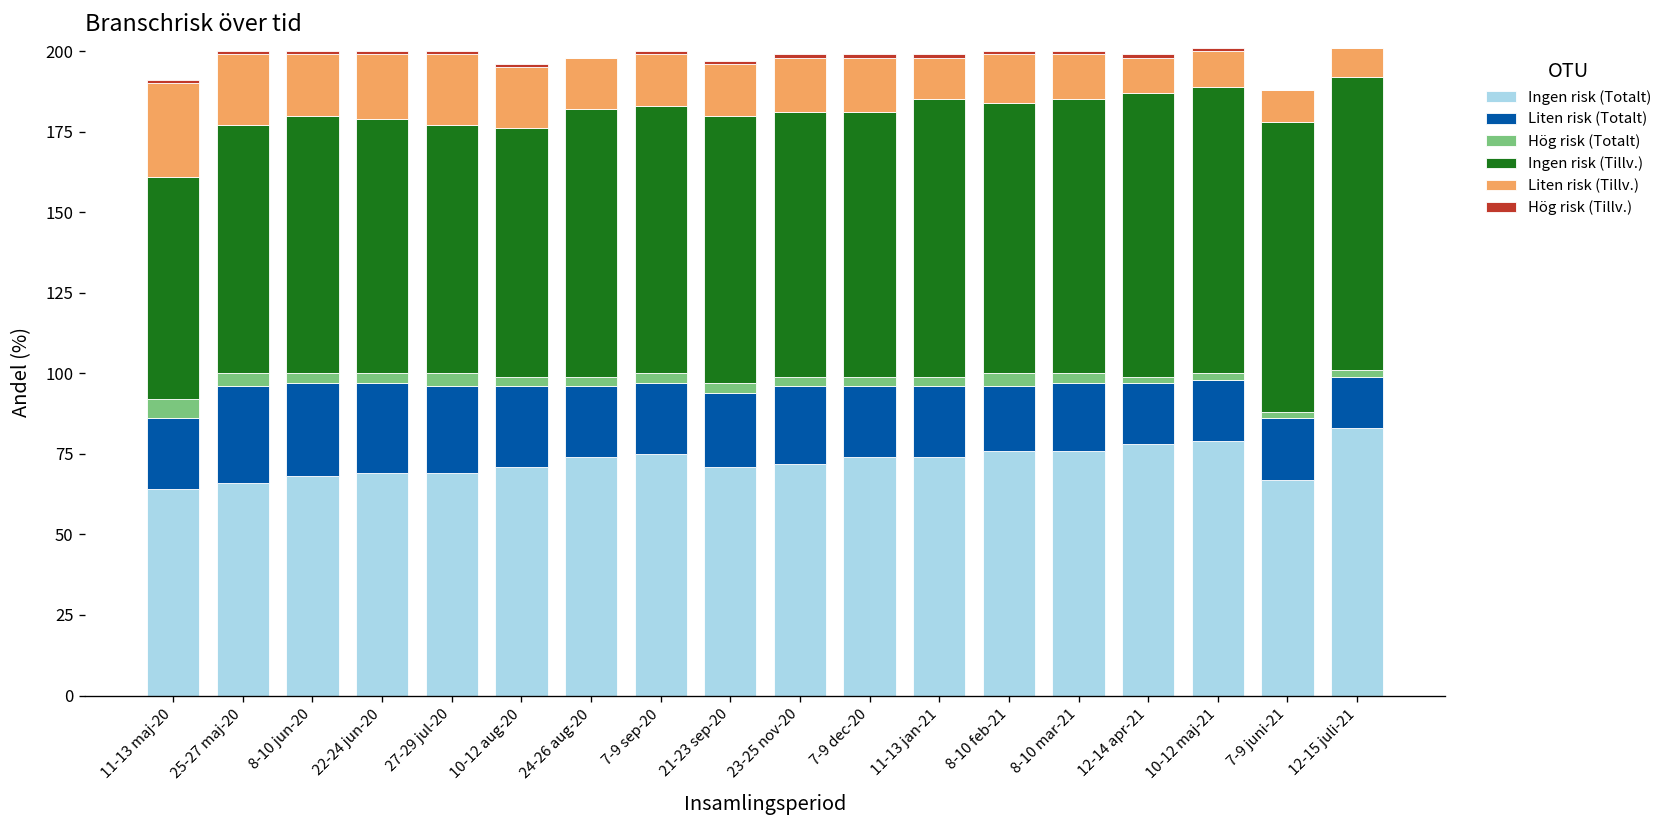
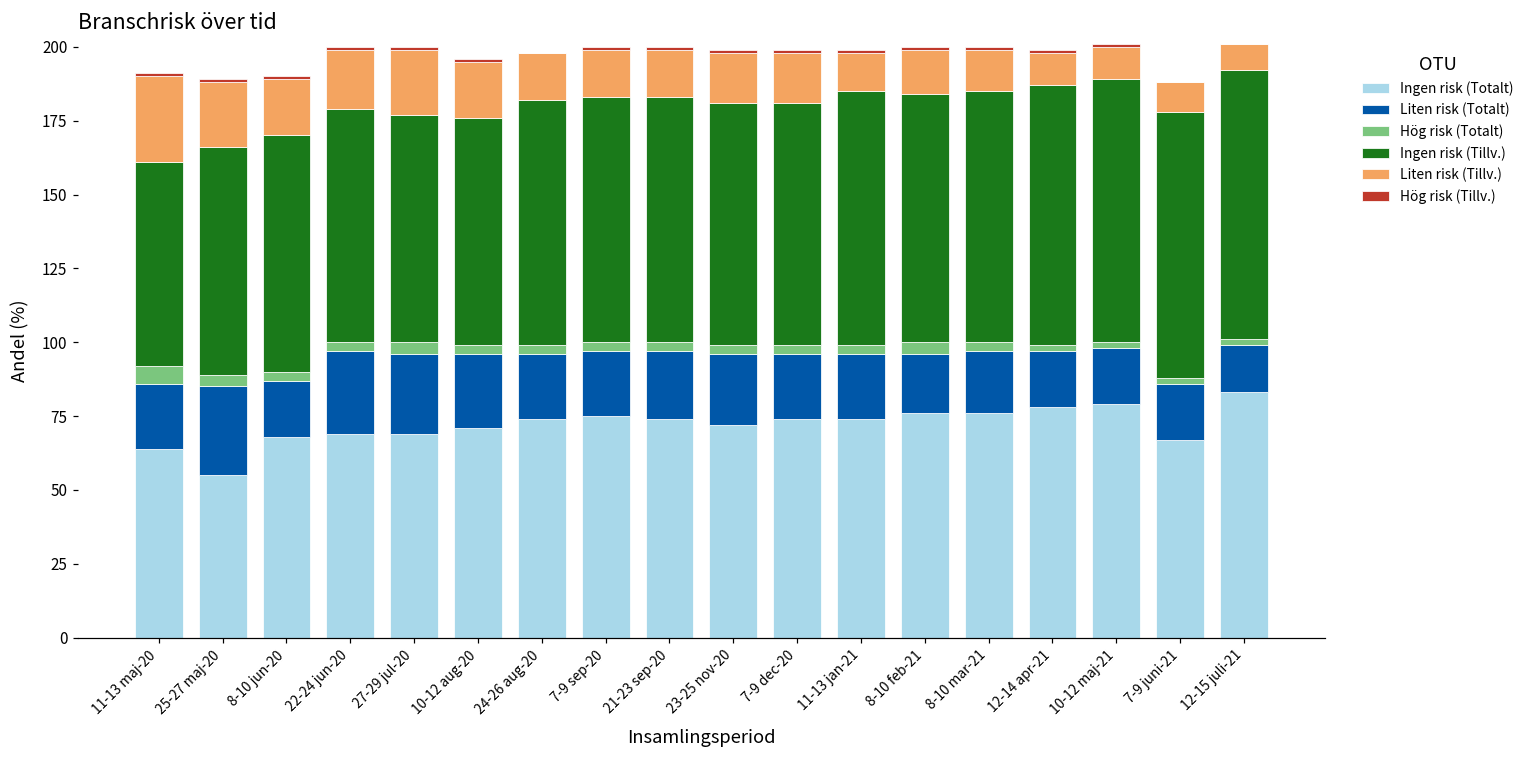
  {
    "Ingen risk (Totalt)": {
      "11-13 maj-20": 64,
-     "25-27 maj-20": 66,
+     "25-27 maj-20": 55,
      "8-10 jun-20": 68,
      "22-24 jun-20": 69,
      "27-29 jul-20": 69,
      "10-12 aug-20": 71,
      "24-26 aug-20": 74,
      "7-9 sep-20": 75,
-     "21-23 sep-20": 71,
+     "21-23 sep-20": 74,
      "23-25 nov-20": 72,
      "7-9 dec-20": 74,
      "11-13 jan-21": 74,
      "8-10 feb-21": 76,
      "8-10 mar-21": 76,
      "12-14 apr-21": 78,
      "10-12 maj-21": 79,
      "7-9 juni-21": 67,
      "12-15 juli-21": 83
    },
    "Liten risk (Totalt)": {
      "11-13 maj-20": 22,
      "25-27 maj-20": 30,
-     "8-10 jun-20": 29,
+     "8-10 jun-20": 19,
      "22-24 jun-20": 28,
      "27-29 jul-20": 27,
      "10-12 aug-20": 25,
      "24-26 aug-20": 22,
      "7-9 sep-20": 22,
      "21-23 sep-20": 23,
      "23-25 nov-20": 24,
      "7-9 dec-20": 22,
      "11-13 jan-21": 22,
      "8-10 feb-21": 20,
      "8-10 mar-21": 21,
      "12-14 apr-21": 19,
      "10-12 maj-21": 19,
      "7-9 juni-21": 19,
      "12-15 juli-21": 16
    },
    "Hög risk (Totalt)": {
      "11-13 maj-20": 6,
      "25-27 maj-20": 4,
      "8-10 jun-20": 3,
      "22-24 jun-20": 3,
      "27-29 jul-20": 4,
      "10-12 aug-20": 3,
      "24-26 aug-20": 3,
      "7-9 sep-20": 3,
      "21-23 sep-20": 3,
      "23-25 nov-20": 3,
      "7-9 dec-20": 3,
      "11-13 jan-21": 3,
      "8-10 feb-21": 4,
      "8-10 mar-21": 3,
      "12-14 apr-21": 2,
      "10-12 maj-21": 2,
      "7-9 juni-21": 2,
      "12-15 juli-21": 2
    },
    "Ingen risk (Tillv.)": {
      "11-13 maj-20": 69,
      "25-27 maj-20": 77,
      "8-10 jun-20": 80,
      "22-24 jun-20": 79,
      "27-29 jul-20": 77,
      "10-12 aug-20": 77,
      "24-26 aug-20": 83,
      "7-9 sep-20": 83,
      "21-23 sep-20": 83,
      "23-25 nov-20": 82,
      "7-9 dec-20": 82,
      "11-13 jan-21": 86,
      "8-10 feb-21": 84,
      "8-10 mar-21": 85,
      "12-14 apr-21": 88,
      "10-12 maj-21": 89,
      "7-9 juni-21": 90,
      "12-15 juli-21": 91
    },
    "Liten risk (Tillv.)": {
      "11-13 maj-20": 29,
      "25-27 maj-20": 22,
      "8-10 jun-20": 19,
      "22-24 jun-20": 20,
      "27-29 jul-20": 22,
      "10-12 aug-20": 19,
      "24-26 aug-20": 16,
      "7-9 sep-20": 16,
      "21-23 sep-20": 16,
      "23-25 nov-20": 17,
      "7-9 dec-20": 17,
      "11-13 jan-21": 13,
      "8-10 feb-21": 15,
      "8-10 mar-21": 14,
      "12-14 apr-21": 11,
      "10-12 maj-21": 11,
      "7-9 juni-21": 10,
      "12-15 juli-21": 9
    },
    "Hög risk (Tillv.)": {
      "11-13 maj-20": 1,
      "25-27 maj-20": 1,
      "8-10 jun-20": 1,
      "22-24 jun-20": 1,
      "27-29 jul-20": 1,
      "10-12 aug-20": 1,
      "24-26 aug-20": 0,
      "7-9 sep-20": 1,
      "21-23 sep-20": 1,
      "23-25 nov-20": 1,
      "7-9 dec-20": 1,
      "11-13 jan-21": 1,
      "8-10 feb-21": 1,
      "8-10 mar-21": 1,
      "12-14 apr-21": 1,
      "10-12 maj-21": 1,
      "7-9 juni-21": 0,
      "12-15 juli-21": 0
    }
  }
